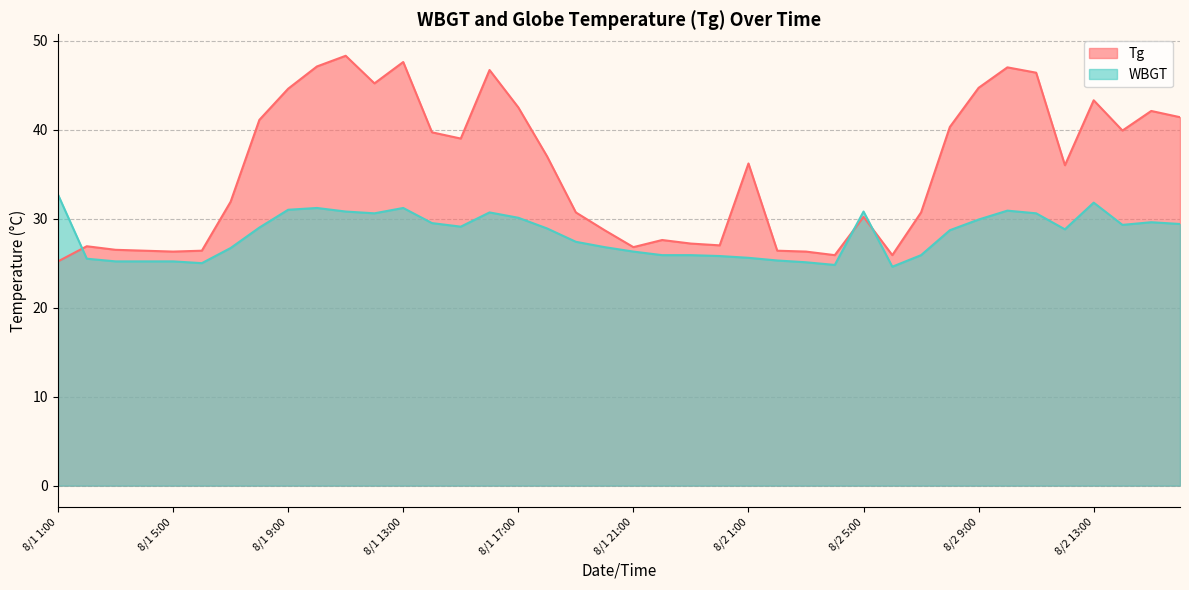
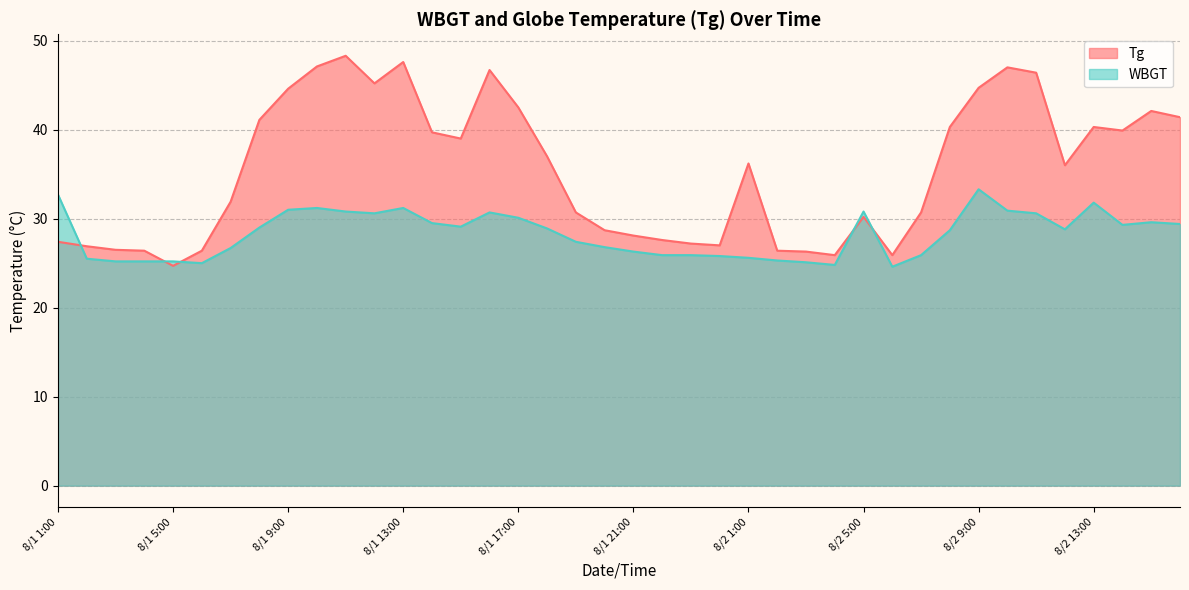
  {
    "Tg": {
-     "8/1 1:00": 25,
-     "8/1 5:00": 26,
+     "8/1 1:00": 27,
+     "8/1 5:00": 25,
      "8/1 9:00": 45,
      "8/1 13:00": 48,
      "8/1 17:00": 43,
-     "8/1 21:00": 27,
+     "8/1 21:00": 28,
      "8/2 1:00": 36,
      "8/2 5:00": 30,
      "8/2 9:00": 45,
-     "8/2 13:00": 43
+     "8/2 13:00": 40
    },
    "WBGT": {
      "8/1 1:00": 33,
      "8/1 5:00": 25,
      "8/1 9:00": 31,
      "8/1 13:00": 31,
      "8/1 17:00": 30,
      "8/1 21:00": 26,
      "8/2 1:00": 26,
      "8/2 5:00": 31,
-     "8/2 9:00": 30,
+     "8/2 9:00": 33,
      "8/2 13:00": 32
    }
  }
